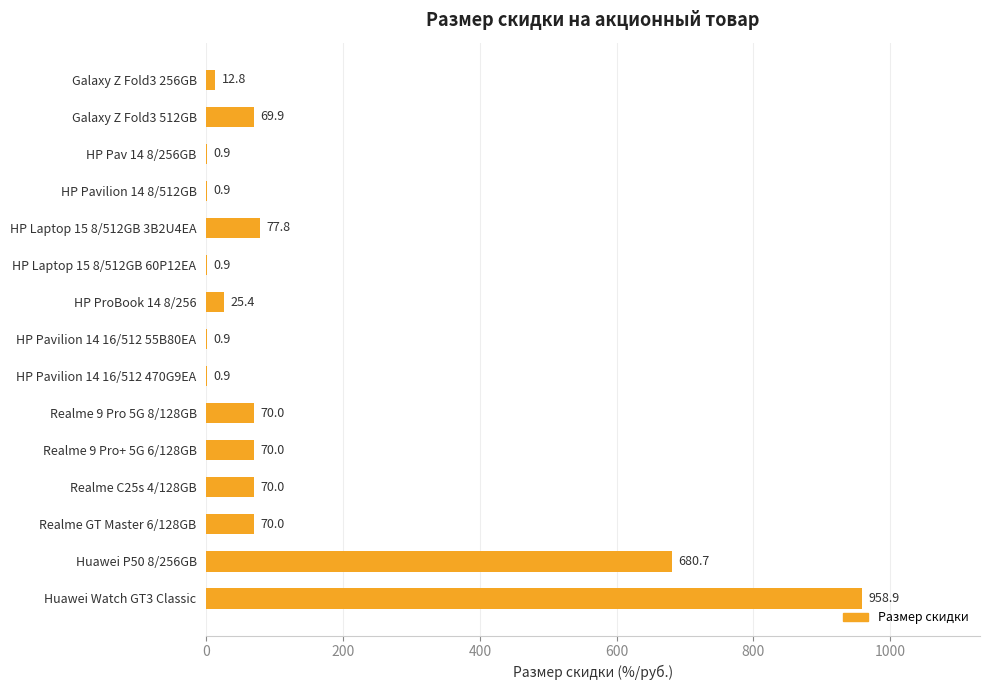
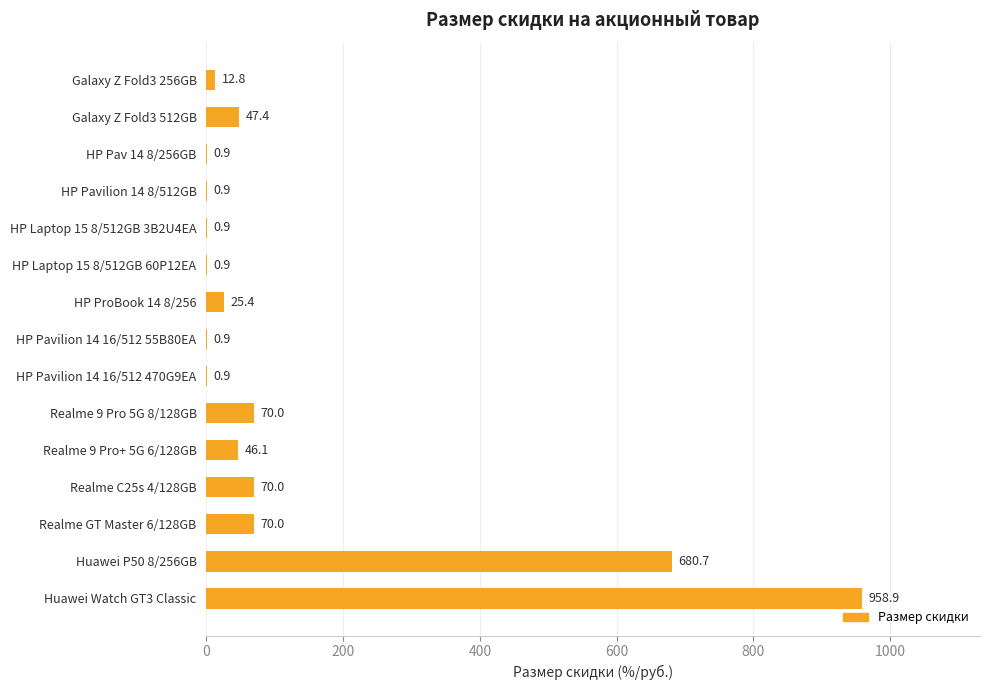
  {
    "Galaxy Z Fold3 256GB": 12.8,
-   "Galaxy Z Fold3 512GB": 69.9,
+   "Galaxy Z Fold3 512GB": 47.4,
    "HP Pav 14 8/256GB": 0.9,
    "HP Pavilion 14 8/512GB": 0.9,
-   "HP Laptop 15 8/512GB 3B2U4EA": 77.8,
+   "HP Laptop 15 8/512GB 3B2U4EA": 0.9,
    "HP Laptop 15 8/512GB 60P12EA": 0.9,
    "HP ProBook 14 8/256": 25.4,
    "HP Pavilion 14 16/512 55B80EA": 0.9,
    "HP Pavilion 14 16/512 470G9EA": 0.9,
    "Realme 9 Pro 5G 8/128GB": 70.0,
-   "Realme 9 Pro+ 5G 6/128GB": 70.0,
+   "Realme 9 Pro+ 5G 6/128GB": 46.1,
    "Realme C25s 4/128GB": 70.0,
    "Realme GT Master 6/128GB": 70.0,
    "Huawei P50 8/256GB": 680.7,
    "Huawei Watch GT3 Classic": 958.9
  }
